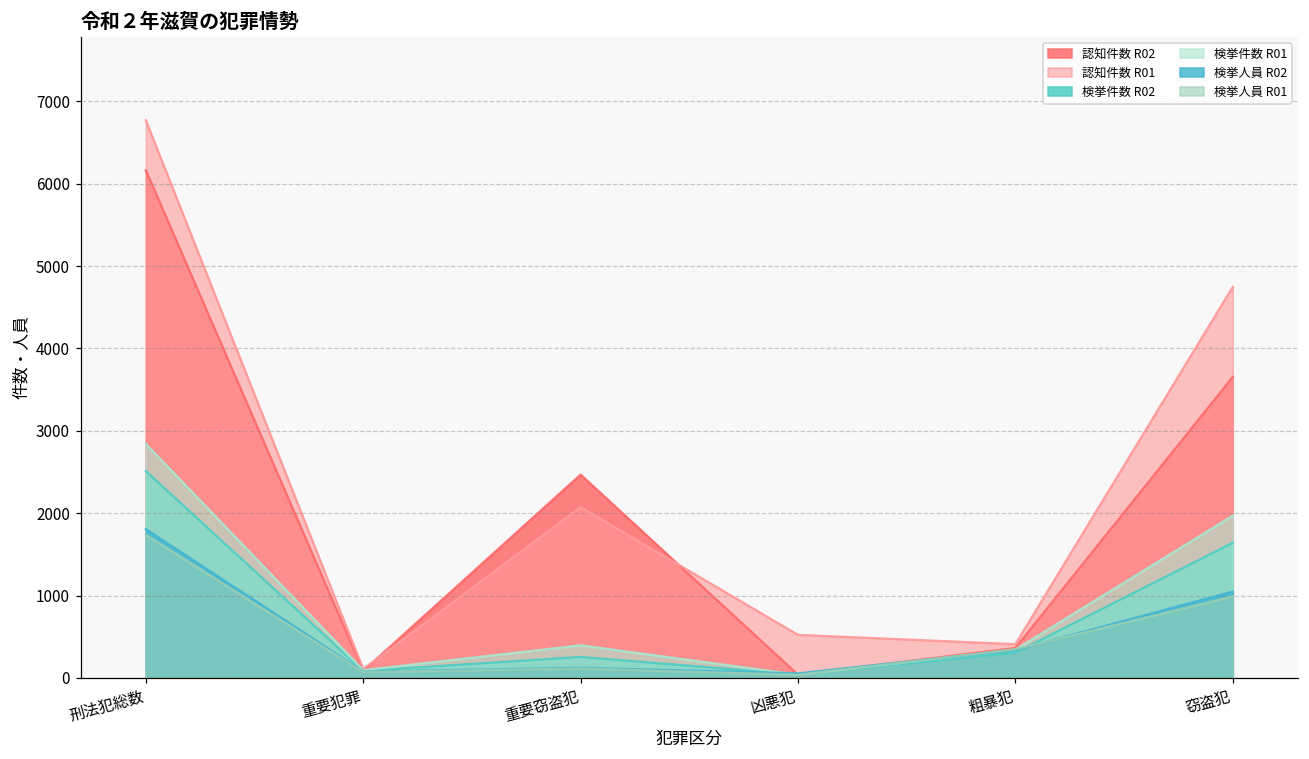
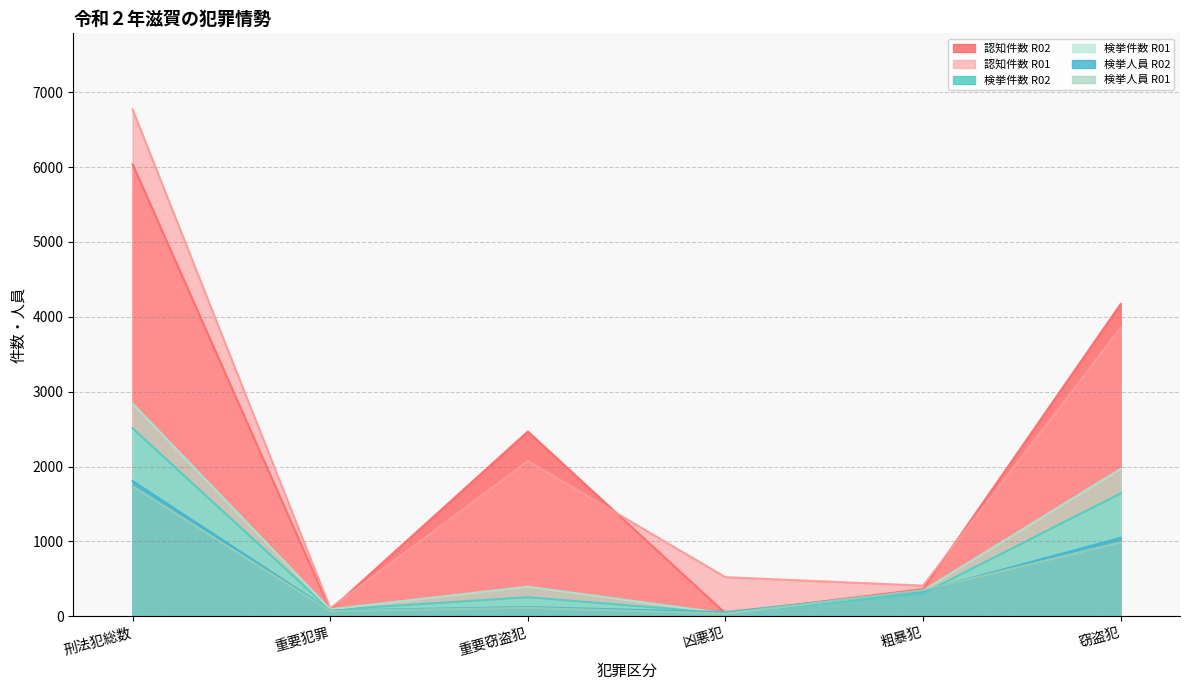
  {
    "認知件数 R02": {
-     "刑法犯総数": 6200,
+     "刑法犯総数": 6000,
      "重要窃盗犯": 2500,
-     "窃盗犯": 3700
+     "窃盗犯": 4200
    },
    "認知件数 R01": {
      "刑法犯総数": 6800,
      "重要窃盗犯": 2100,
      "凶悪犯": 500,
      "粗暴犯": 400,
-     "窃盗犯": 4700
+     "窃盗犯": 3900
    }
  }
